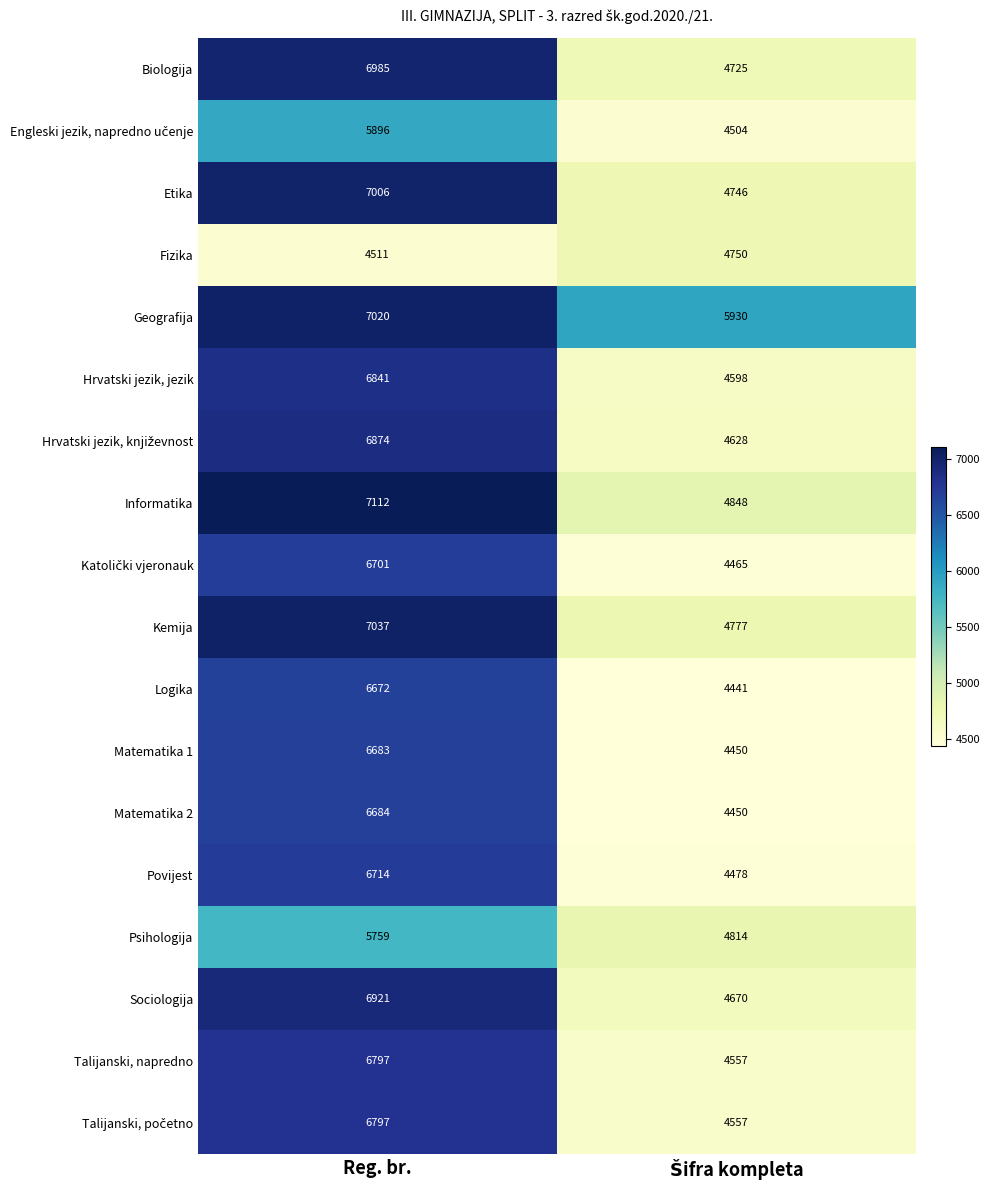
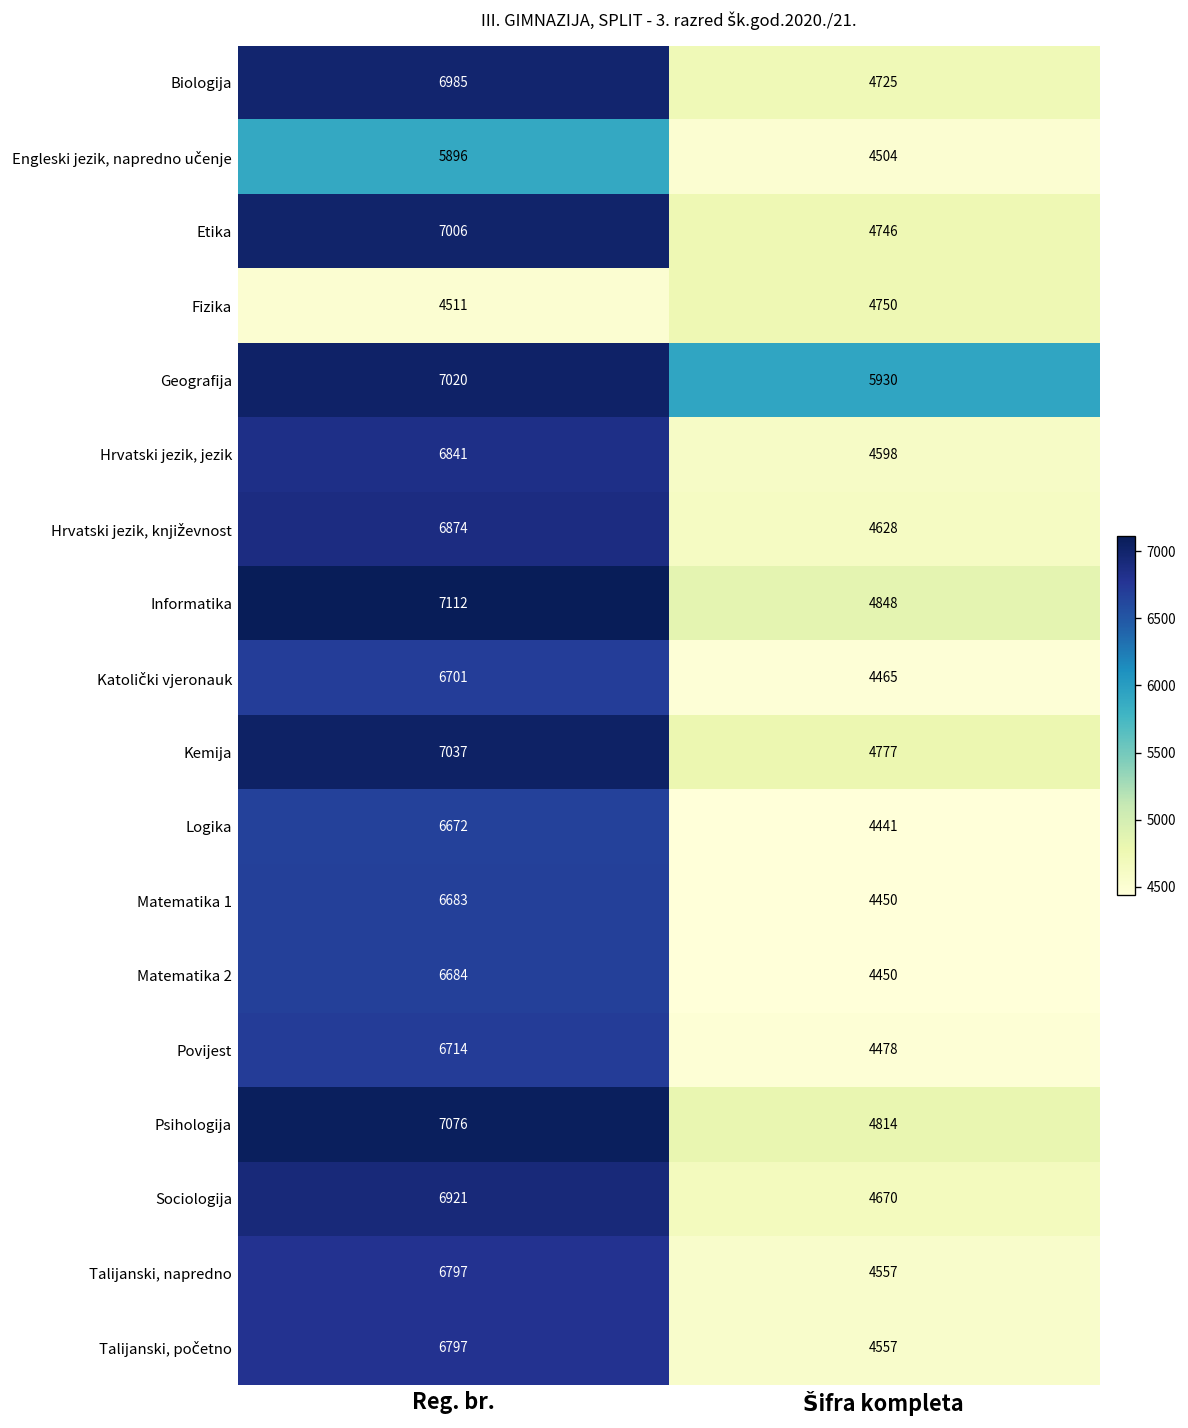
  {
    "Biologija": {
      "Reg. br.": 6985,
      "Šifra kompleta": 4725
    },
    "Engleski jezik, napredno učenje": {
      "Reg. br.": 5896,
      "Šifra kompleta": 4504
    },
    "Etika": {
      "Reg. br.": 7006,
      "Šifra kompleta": 4746
    },
    "Fizika": {
      "Reg. br.": 4511,
      "Šifra kompleta": 4750
    },
    "Geografija": {
      "Reg. br.": 7020,
      "Šifra kompleta": 5930
    },
    "Hrvatski jezik, jezik": {
      "Reg. br.": 6841,
      "Šifra kompleta": 4598
    },
    "Hrvatski jezik, književnost": {
      "Reg. br.": 6874,
      "Šifra kompleta": 4628
    },
    "Informatika": {
      "Reg. br.": 7112,
      "Šifra kompleta": 4848
    },
    "Katolički vjeronauk": {
      "Reg. br.": 6701,
      "Šifra kompleta": 4465
    },
    "Kemija": {
      "Reg. br.": 7037,
      "Šifra kompleta": 4777
    },
    "Logika": {
      "Reg. br.": 6672,
      "Šifra kompleta": 4441
    },
    "Matematika 1": {
      "Reg. br.": 6683,
      "Šifra kompleta": 4450
    },
    "Matematika 2": {
      "Reg. br.": 6684,
      "Šifra kompleta": 4450
    },
    "Povijest": {
      "Reg. br.": 6714,
      "Šifra kompleta": 4478
    },
    "Psihologija": {
-     "Reg. br.": 5759,
+     "Reg. br.": 7076,
      "Šifra kompleta": 4814
    },
    "Sociologija": {
      "Reg. br.": 6921,
      "Šifra kompleta": 4670
    },
    "Talijanski, napredno": {
      "Reg. br.": 6797,
      "Šifra kompleta": 4557
    },
    "Talijanski, početno": {
      "Reg. br.": 6797,
      "Šifra kompleta": 4557
    }
  }
